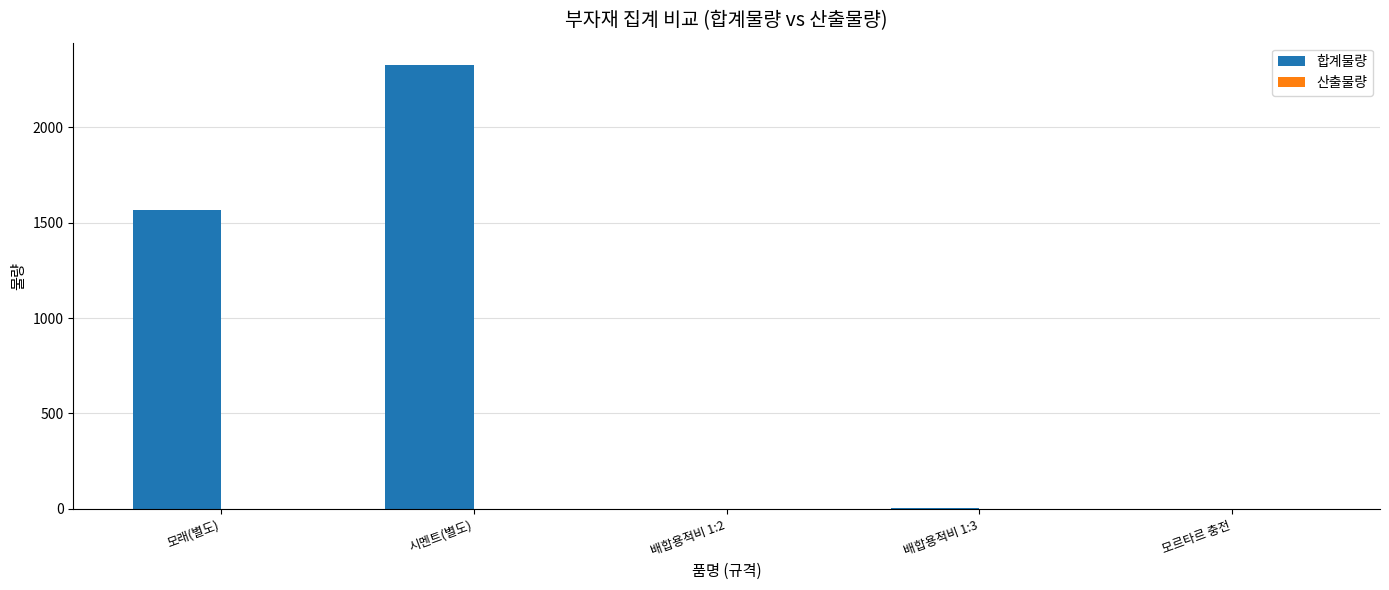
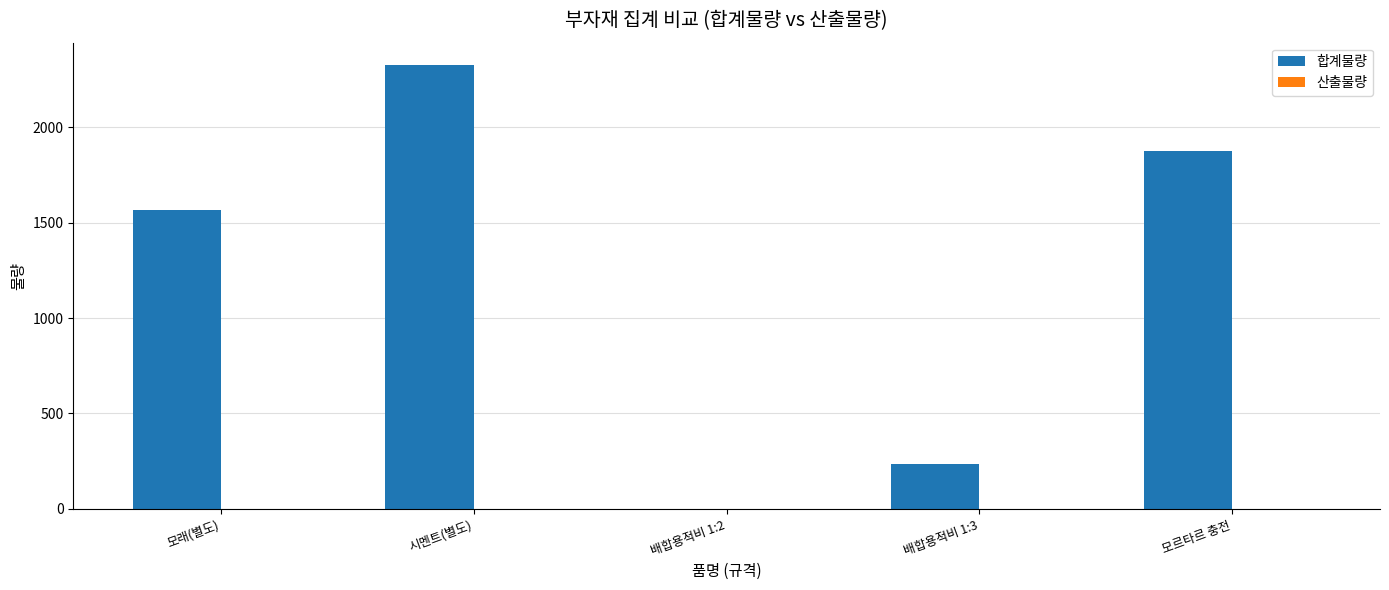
  {
    "합계물량": {
      "모래(별도)": 1570,
      "시멘트(별도)": 2330,
-     "배합용적비 1:3": 0,
-     "모르타르 충전": 0
+     "배합용적비 1:3": 230,
+     "모르타르 충전": 1880
    },
    "산출물량": {
      "모래(별도)": 0,
      "시멘트(별도)": 0,
      "배합용적비 1:2": 0,
      "배합용적비 1:3": 0,
      "모르타르 충전": 0
    }
  }
